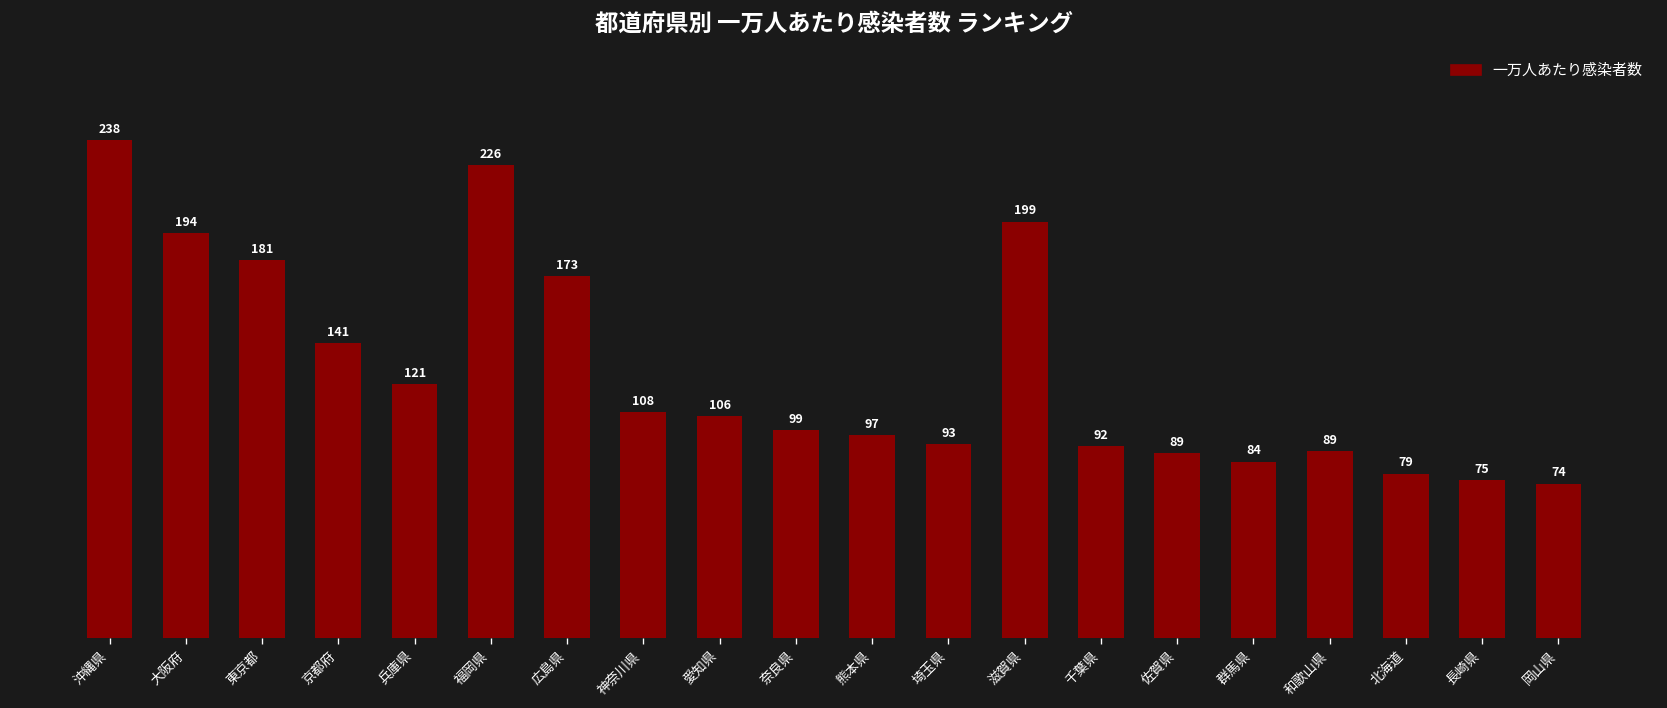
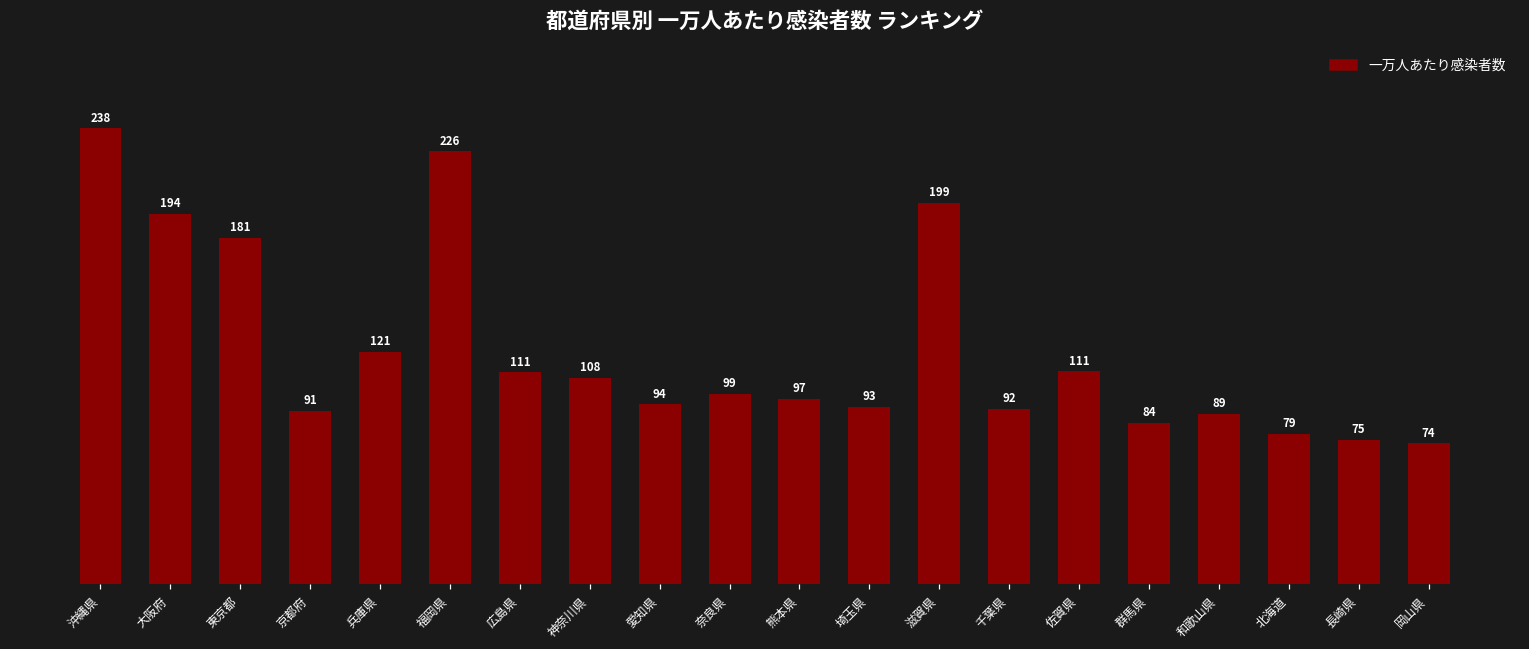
  {
    "沖縄県": 238,
    "大阪府": 194,
    "東京都": 181,
-   "京都府": 141,
+   "京都府": 91,
    "兵庫県": 121,
    "福岡県": 226,
-   "広島県": 173,
+   "広島県": 111,
    "神奈川県": 108,
-   "愛知県": 106,
+   "愛知県": 94,
    "奈良県": 99,
    "熊本県": 97,
    "埼玉県": 93,
    "滋賀県": 199,
    "千葉県": 92,
-   "佐賀県": 89,
+   "佐賀県": 111,
    "群馬県": 84,
    "和歌山県": 89,
    "北海道": 79,
    "長崎県": 75,
    "岡山県": 74
  }
